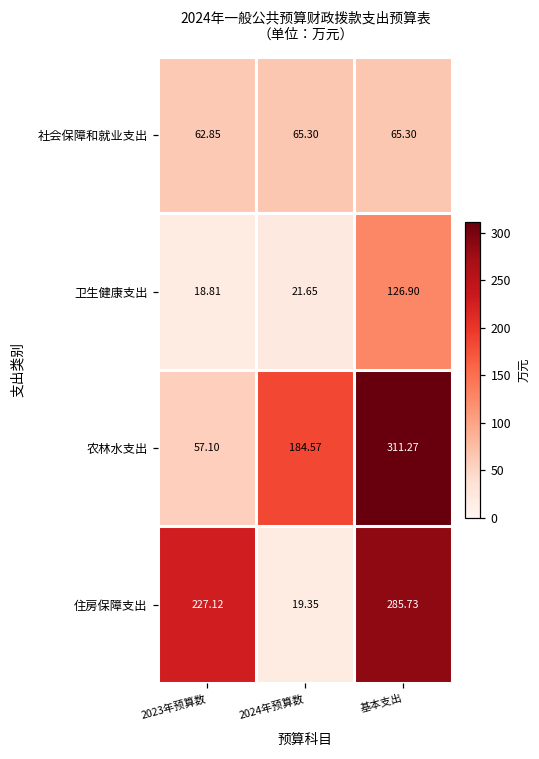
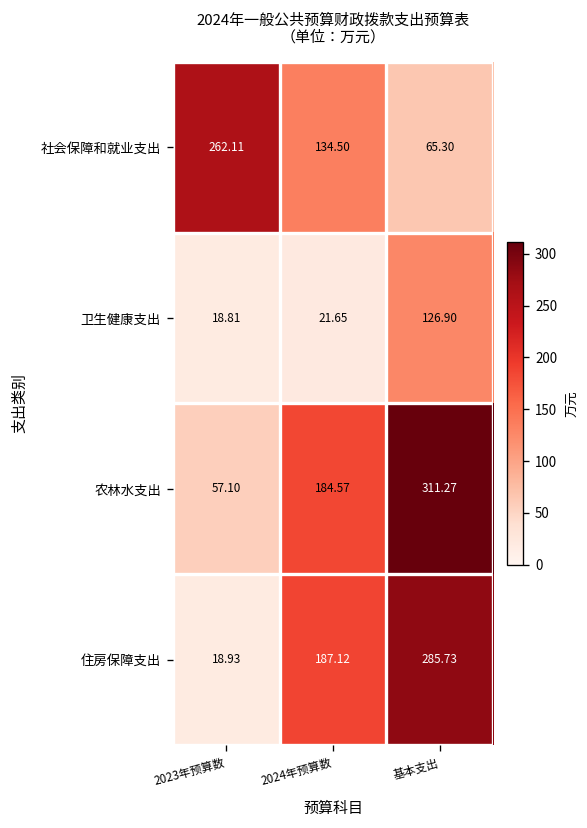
  {
    "社会保障和就业支出": {
-     "2023年预算数": 62.85,
-     "2024年预算数": 65.30,
+     "2023年预算数": 262.11,
+     "2024年预算数": 134.50,
      "基本支出": 65.30
    },
    "卫生健康支出": {
      "2023年预算数": 18.81,
      "2024年预算数": 21.65,
      "基本支出": 126.90
    },
    "农林水支出": {
      "2023年预算数": 57.10,
      "2024年预算数": 184.57,
      "基本支出": 311.27
    },
    "住房保障支出": {
-     "2023年预算数": 227.12,
-     "2024年预算数": 19.35,
+     "2023年预算数": 18.93,
+     "2024年预算数": 187.12,
      "基本支出": 285.73
    }
  }
